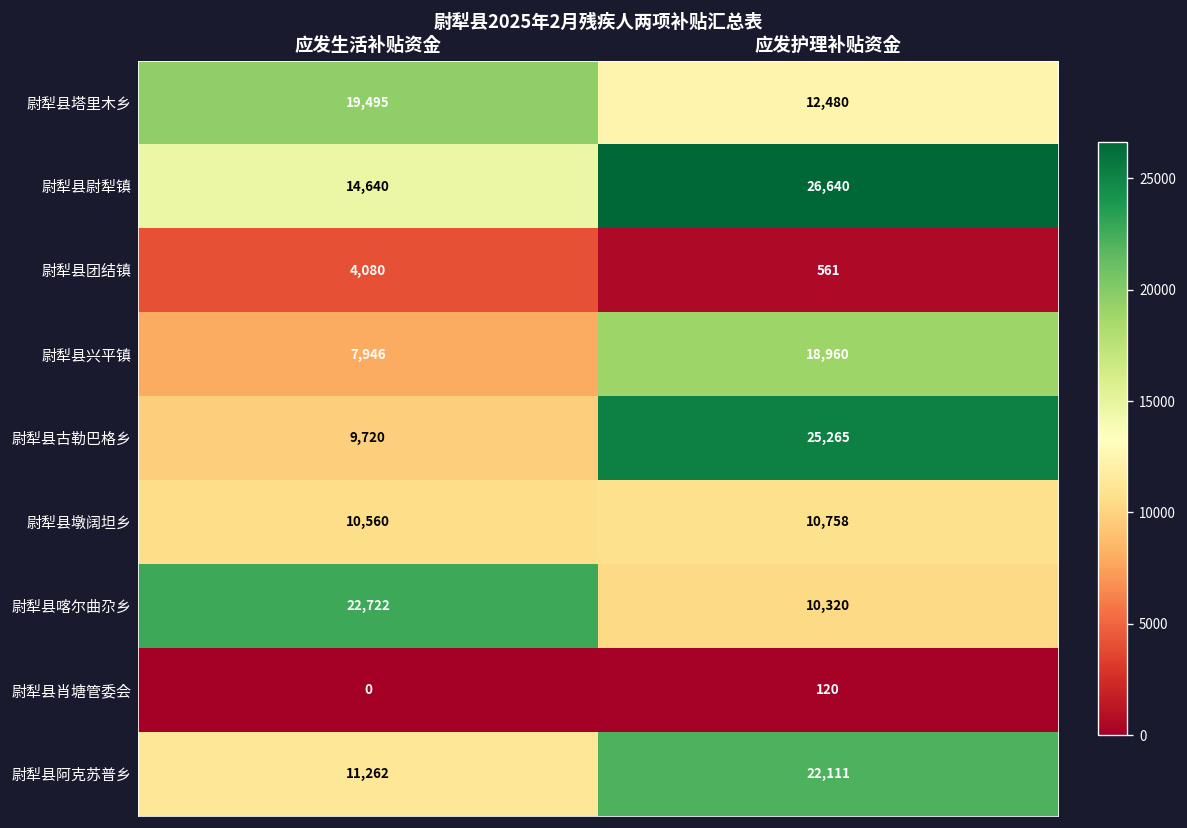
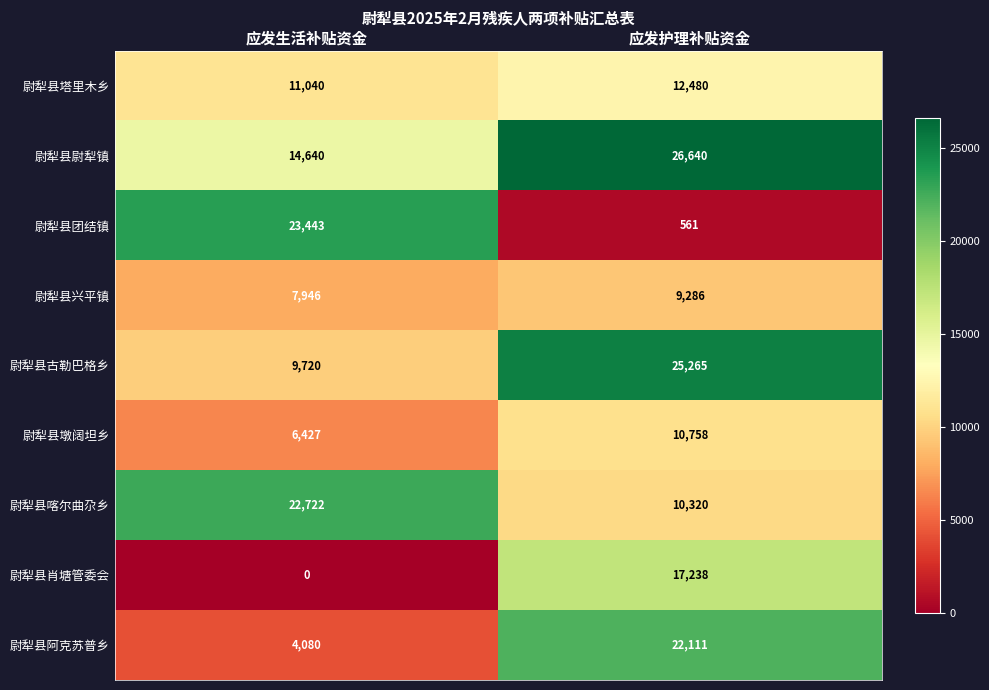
  {
    "尉犁县塔里木乡": {
-     "应发生活补贴资金": "19,495",
+     "应发生活补贴资金": "11,040",
      "应发护理补贴资金": "12,480"
    },
    "尉犁县尉犁镇": {
      "应发生活补贴资金": "14,640",
      "应发护理补贴资金": "26,640"
    },
    "尉犁县团结镇": {
-     "应发生活补贴资金": "4,080",
+     "应发生活补贴资金": "23,443",
      "应发护理补贴资金": "561"
    },
    "尉犁县兴平镇": {
      "应发生活补贴资金": "7,946",
-     "应发护理补贴资金": "18,960"
+     "应发护理补贴资金": "9,286"
    },
    "尉犁县古勒巴格乡": {
      "应发生活补贴资金": "9,720",
      "应发护理补贴资金": "25,265"
    },
    "尉犁县墩阔坦乡": {
-     "应发生活补贴资金": "10,560",
+     "应发生活补贴资金": "6,427",
      "应发护理补贴资金": "10,758"
    },
    "尉犁县喀尔曲尕乡": {
      "应发生活补贴资金": "22,722",
      "应发护理补贴资金": "10,320"
    },
    "尉犁县肖塘管委会": {
      "应发生活补贴资金": "0",
-     "应发护理补贴资金": "120"
+     "应发护理补贴资金": "17,238"
    },
    "尉犁县阿克苏普乡": {
-     "应发生活补贴资金": "11,262",
+     "应发生活补贴资金": "4,080",
      "应发护理补贴资金": "22,111"
    }
  }
